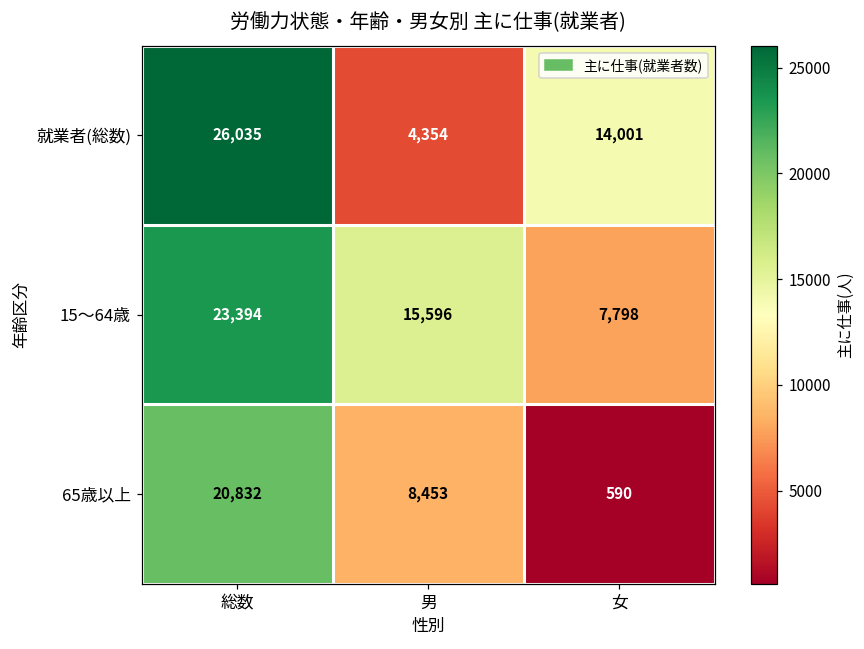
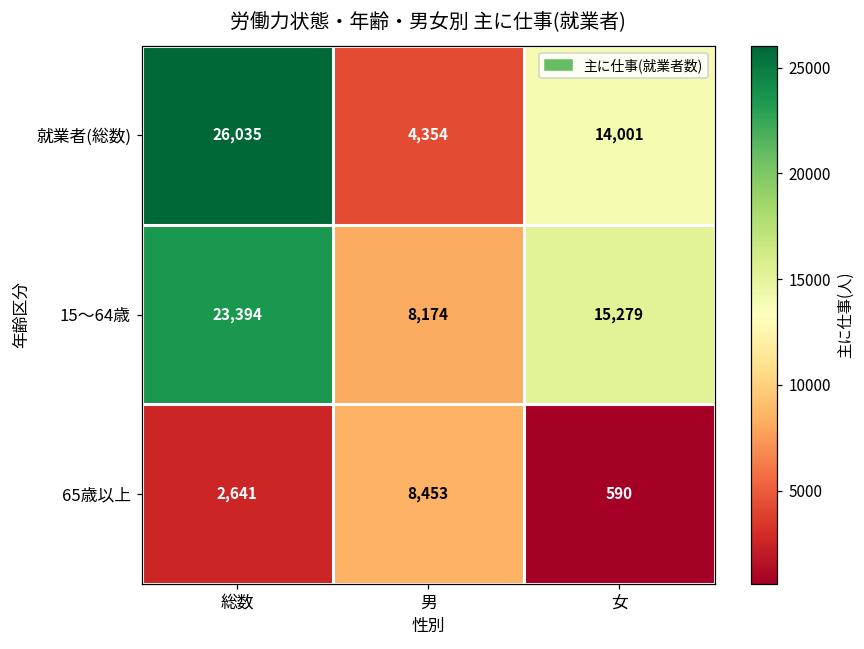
  {
    "就業者(総数)": {
      "総数": "26,035",
      "男": "4,354",
      "女": "14,001"
    },
    "15〜64歳": {
      "総数": "23,394",
-     "男": "15,596",
-     "女": "7,798"
+     "男": "8,174",
+     "女": "15,279"
    },
    "65歳以上": {
-     "総数": "20,832",
+     "総数": "2,641",
      "男": "8,453",
      "女": "590"
    }
  }
